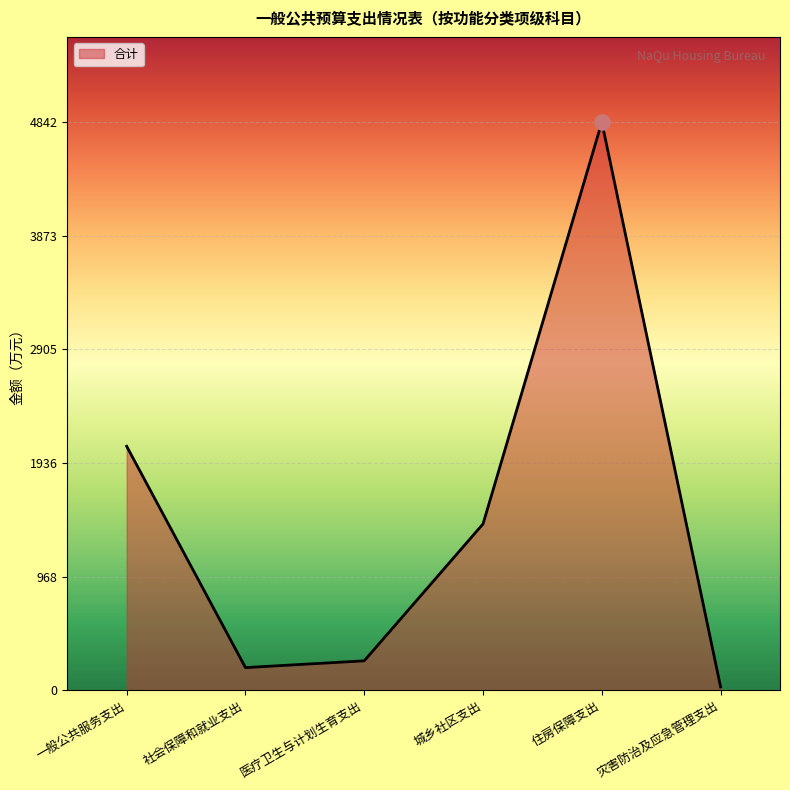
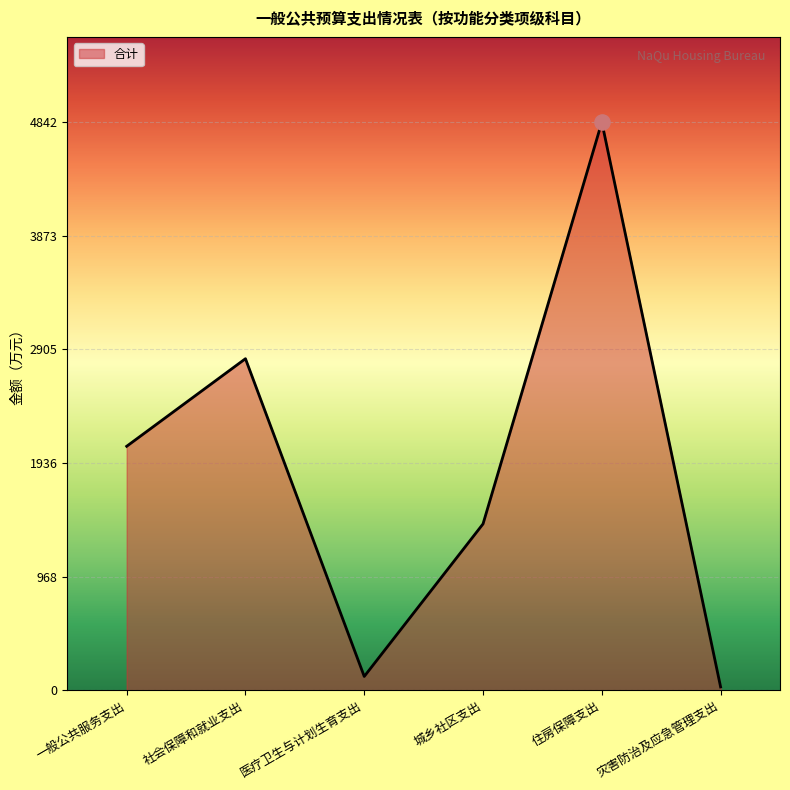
  {
    "合计": {
      "一般公共服务支出": 2080,
-     "社会保障和就业支出": 190,
-     "医疗卫生与计划生育支出": 250,
+     "社会保障和就业支出": 2830,
+     "医疗卫生与计划生育支出": 120,
      "城乡社区支出": 1420,
      "灾害防治及应急管理支出": 30
    }
  }
